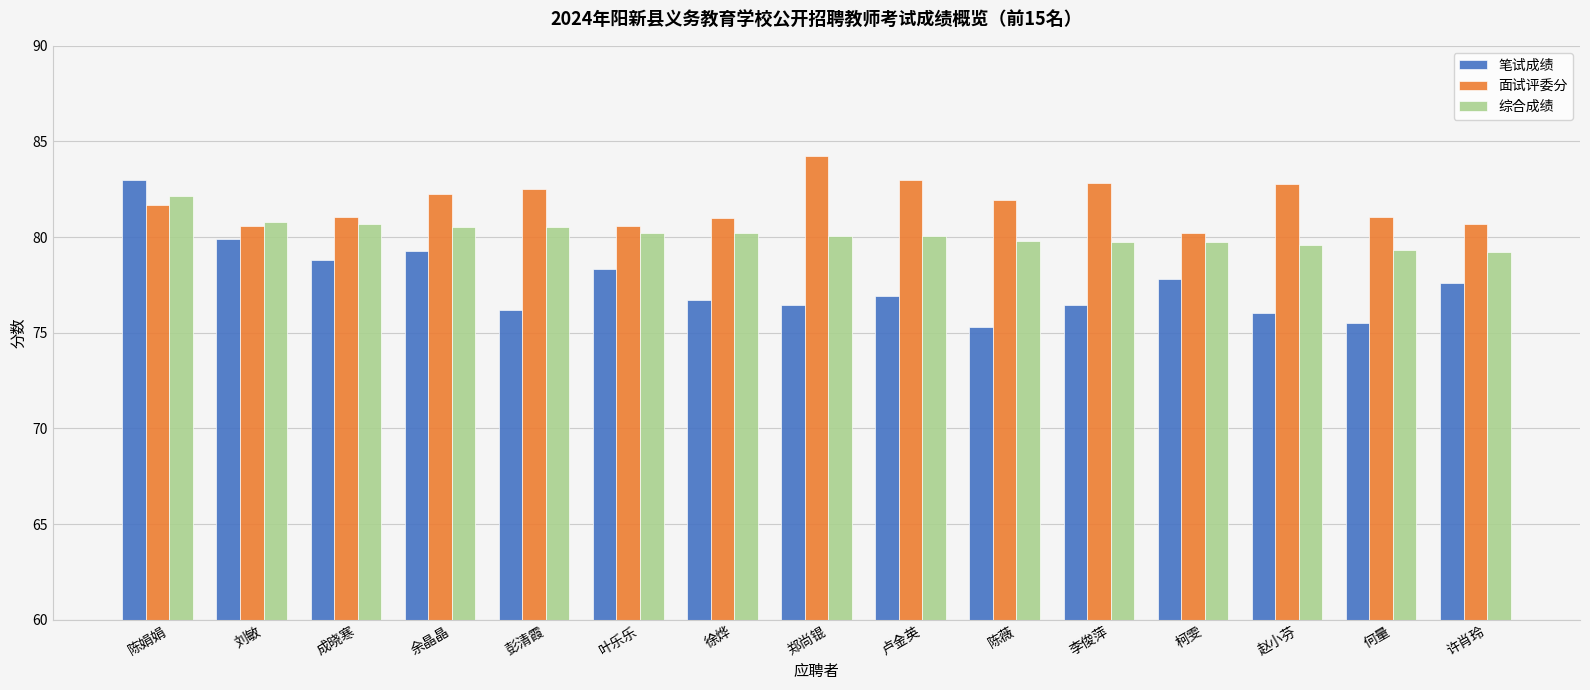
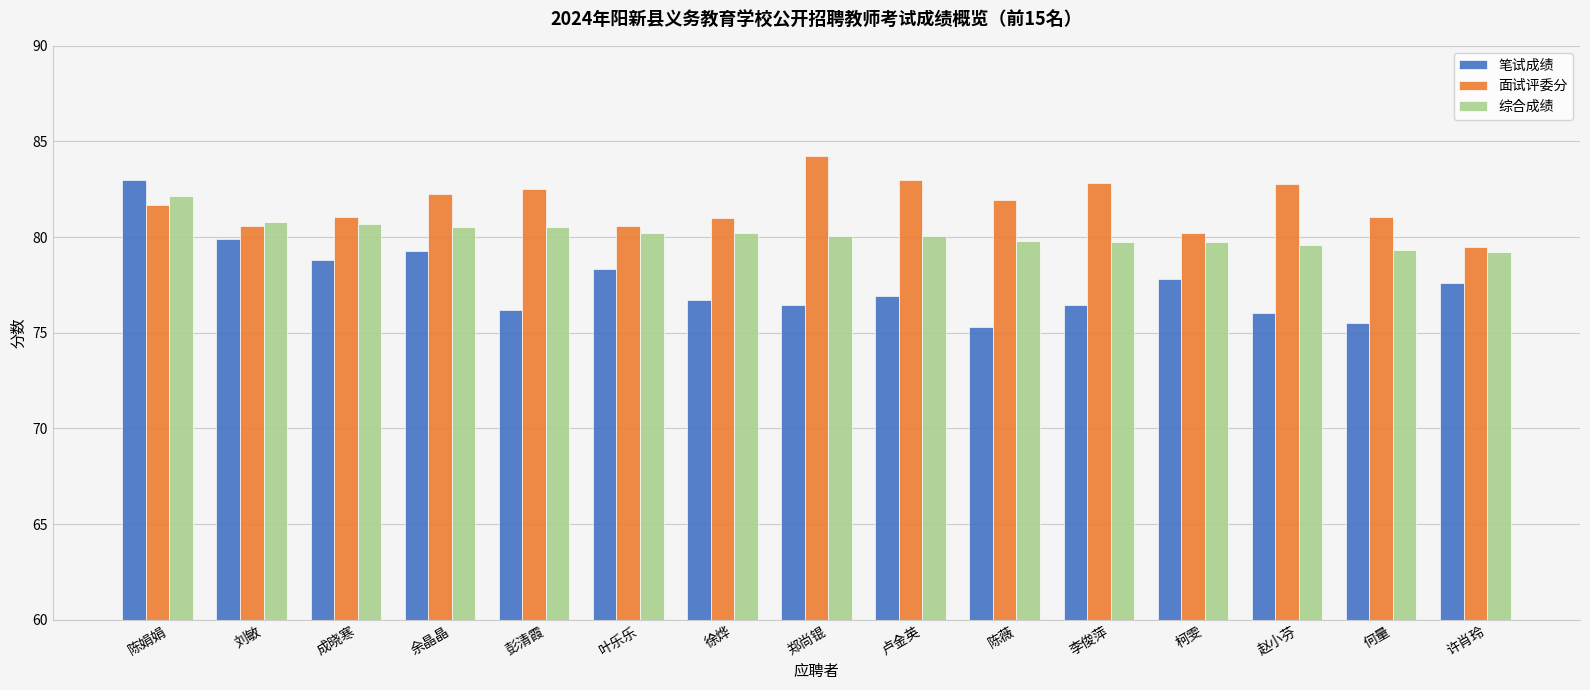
  {
    "笔试成绩": {
      "陈娟娟": 83.0,
      "刘敏": 79.9,
      "成晓寒": 78.8,
      "余晶晶": 79.3,
      "彭清霞": 76.2,
      "叶乐乐": 78.4,
      "徐烨": 76.7,
      "郑尚锟": 76.4,
      "卢金英": 76.9,
      "陈薇": 75.3,
      "李俊萍": 76.5,
      "柯雯": 77.8,
      "赵小芬": 76.1,
      "何量": 75.5,
      "许肖玲": 77.6
    },
    "面试评委分": {
      "陈娟娟": 81.7,
      "刘敏": 80.6,
      "成晓寒": 81.1,
      "余晶晶": 82.3,
      "彭清霞": 82.5,
      "叶乐乐": 80.6,
      "徐烨": 81.0,
      "郑尚锟": 84.2,
      "卢金英": 83.0,
      "陈薇": 81.9,
      "李俊萍": 82.8,
      "柯雯": 80.2,
      "赵小芬": 82.8,
      "何量": 81.0,
-     "许肖玲": 80.7
+     "许肖玲": 79.5
    },
    "综合成绩": {
      "陈娟娟": 82.2,
      "刘敏": 80.8,
      "成晓寒": 80.7,
      "余晶晶": 80.6,
      "彭清霞": 80.5,
      "叶乐乐": 80.2,
      "徐烨": 80.2,
      "郑尚锟": 80.1,
      "卢金英": 80.1,
      "陈薇": 79.8,
      "李俊萍": 79.8,
      "柯雯": 79.8,
      "赵小芬": 79.6,
      "何量": 79.3,
      "许肖玲": 79.2
    }
  }
